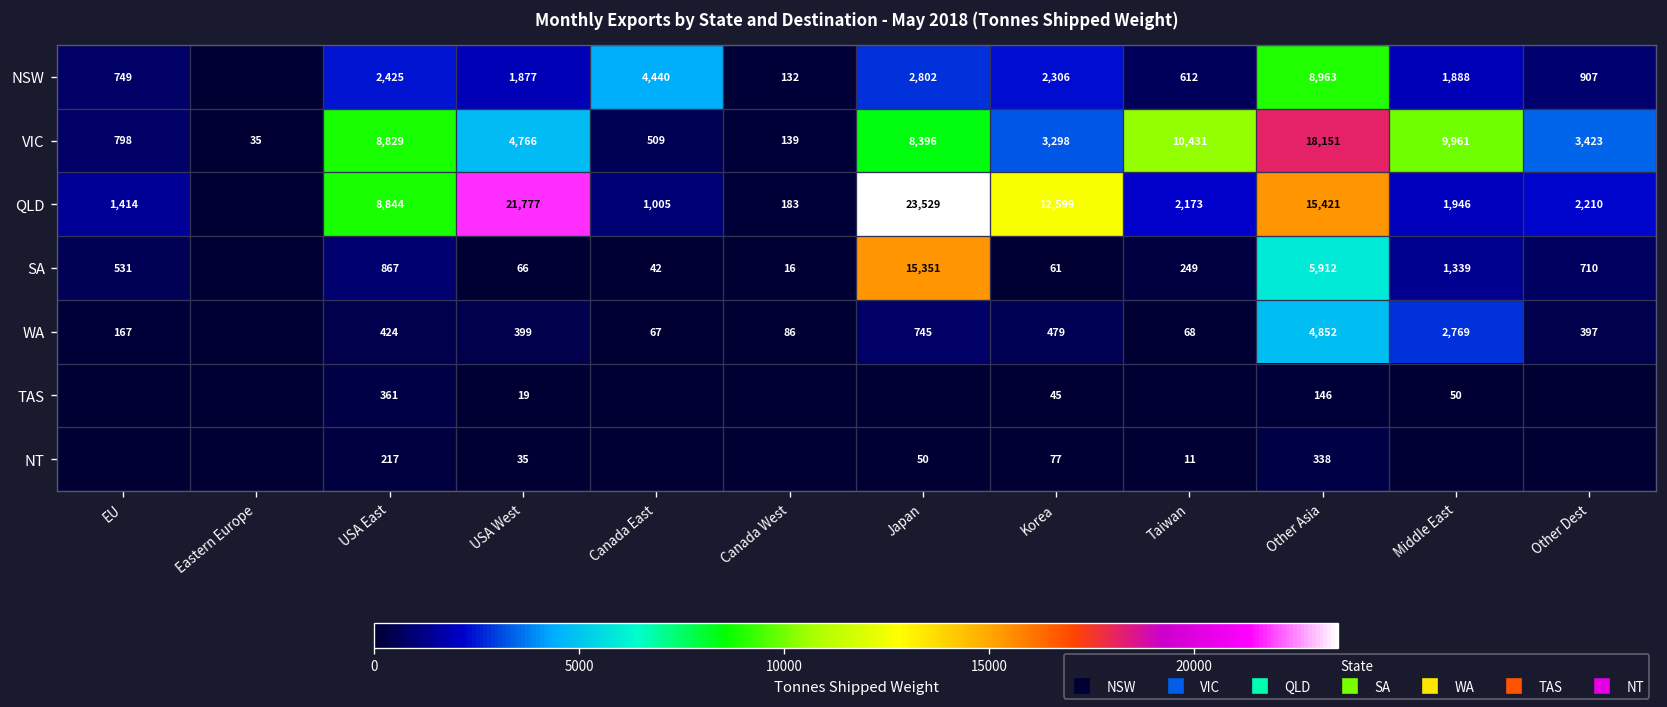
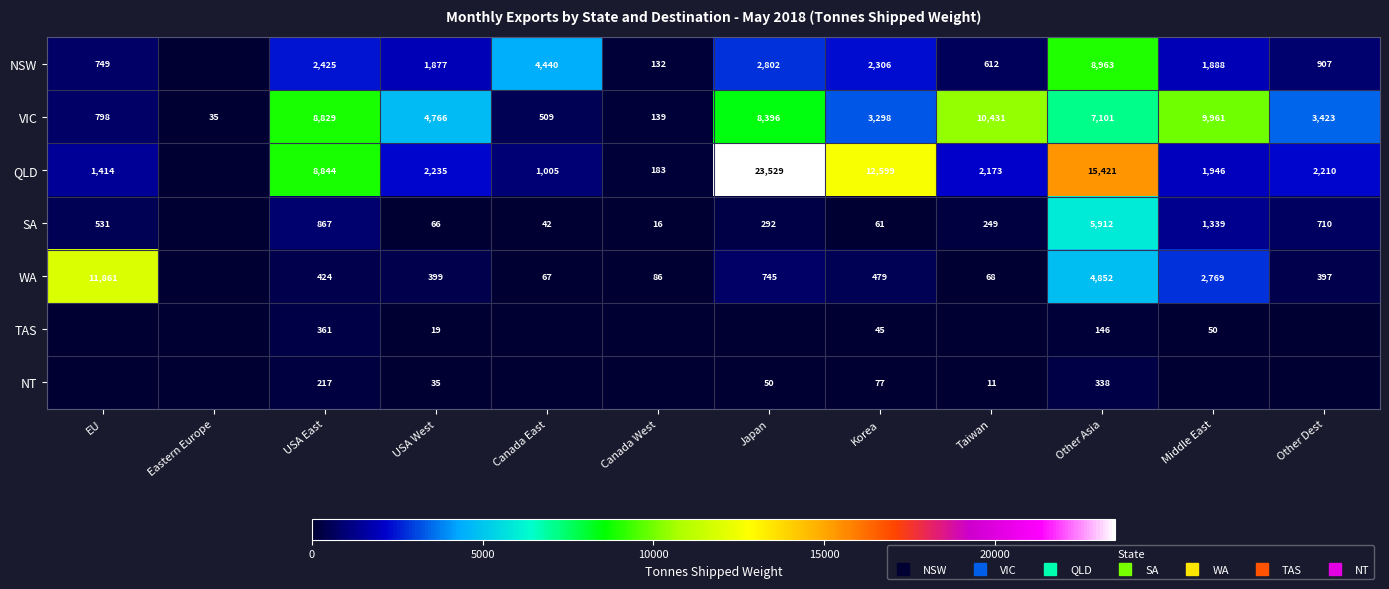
  {
    "NSW": {
      "EU": "749",
      "USA East": "2,425",
      "USA West": "1,877",
      "Canada East": "4,440",
      "Canada West": "132",
      "Japan": "2,802",
      "Korea": "2,306",
      "Taiwan": "612",
      "Other Asia": "8,963",
      "Middle East": "1,888",
      "Other Dest": "907"
    },
    "VIC": {
      "EU": "798",
      "Eastern Europe": "35",
      "USA East": "8,829",
      "USA West": "4,766",
      "Canada East": "509",
      "Canada West": "139",
      "Japan": "8,396",
      "Korea": "3,298",
      "Taiwan": "10,431",
-     "Other Asia": "18,151",
+     "Other Asia": "7,101",
      "Middle East": "9,961",
      "Other Dest": "3,423"
    },
    "QLD": {
      "EU": "1,414",
      "USA East": "8,844",
-     "USA West": "21,777",
+     "USA West": "2,235",
      "Canada East": "1,005",
      "Canada West": "183",
      "Japan": "23,529",
      "Korea": "12,599",
      "Taiwan": "2,173",
      "Other Asia": "15,421",
      "Middle East": "1,946",
      "Other Dest": "2,210"
    },
    "SA": {
      "EU": "531",
      "USA East": "867",
      "USA West": "66",
      "Canada East": "42",
      "Canada West": "16",
-     "Japan": "15,351",
+     "Japan": "292",
      "Korea": "61",
      "Taiwan": "249",
      "Other Asia": "5,912",
      "Middle East": "1,339",
      "Other Dest": "710"
    },
    "WA": {
-     "EU": "167",
+     "EU": "11,861",
      "USA East": "424",
      "USA West": "399",
      "Canada East": "67",
      "Canada West": "86",
      "Japan": "745",
      "Korea": "479",
      "Taiwan": "68",
      "Other Asia": "4,852",
      "Middle East": "2,769",
      "Other Dest": "397"
    },
    "TAS": {
      "USA East": "361",
      "USA West": "19",
      "Korea": "45",
      "Other Asia": "146",
      "Middle East": "50"
    },
    "NT": {
      "USA East": "217",
      "USA West": "35",
      "Japan": "50",
      "Korea": "77",
      "Taiwan": "11",
      "Other Asia": "338"
    }
  }
